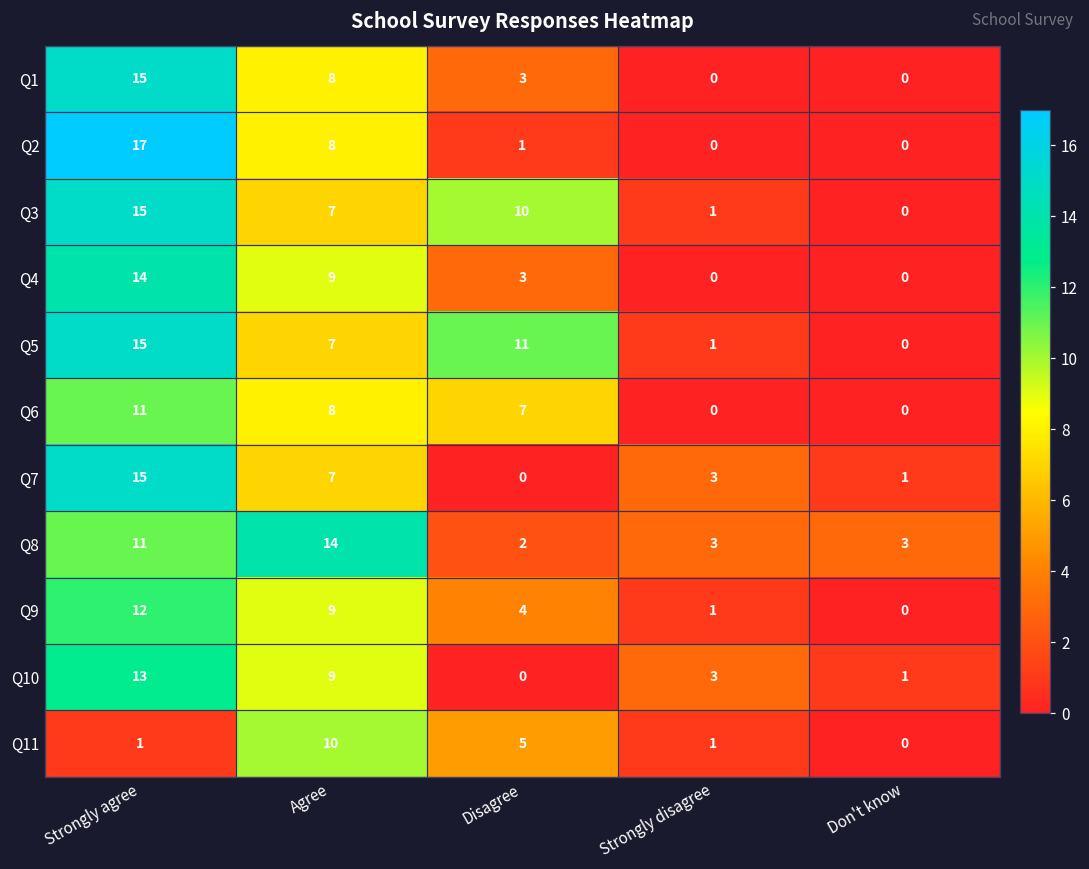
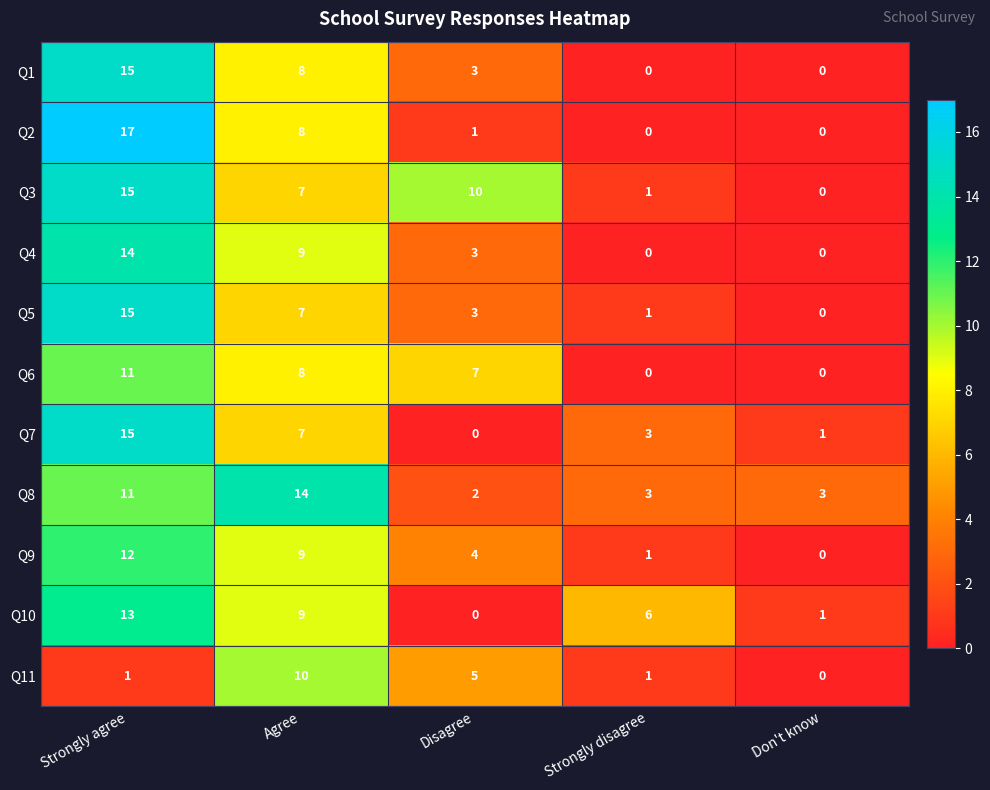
  {
    "Q1": {
      "Strongly agree": 15,
      "Agree": 8,
      "Disagree": 3,
      "Strongly disagree": 0,
      "Don't know": 0
    },
    "Q2": {
      "Strongly agree": 17,
      "Agree": 8,
      "Disagree": 1,
      "Strongly disagree": 0,
      "Don't know": 0
    },
    "Q3": {
      "Strongly agree": 15,
      "Agree": 7,
      "Disagree": 10,
      "Strongly disagree": 1,
      "Don't know": 0
    },
    "Q4": {
      "Strongly agree": 14,
      "Agree": 9,
      "Disagree": 3,
      "Strongly disagree": 0,
      "Don't know": 0
    },
    "Q5": {
      "Strongly agree": 15,
      "Agree": 7,
-     "Disagree": 11,
+     "Disagree": 3,
      "Strongly disagree": 1,
      "Don't know": 0
    },
    "Q6": {
      "Strongly agree": 11,
      "Agree": 8,
      "Disagree": 7,
      "Strongly disagree": 0,
      "Don't know": 0
    },
    "Q7": {
      "Strongly agree": 15,
      "Agree": 7,
      "Disagree": 0,
      "Strongly disagree": 3,
      "Don't know": 1
    },
    "Q8": {
      "Strongly agree": 11,
      "Agree": 14,
      "Disagree": 2,
      "Strongly disagree": 3,
      "Don't know": 3
    },
    "Q9": {
      "Strongly agree": 12,
      "Agree": 9,
      "Disagree": 4,
      "Strongly disagree": 1,
      "Don't know": 0
    },
    "Q10": {
      "Strongly agree": 13,
      "Agree": 9,
      "Disagree": 0,
-     "Strongly disagree": 3,
+     "Strongly disagree": 6,
      "Don't know": 1
    },
    "Q11": {
      "Strongly agree": 1,
      "Agree": 10,
      "Disagree": 5,
      "Strongly disagree": 1,
      "Don't know": 0
    }
  }
